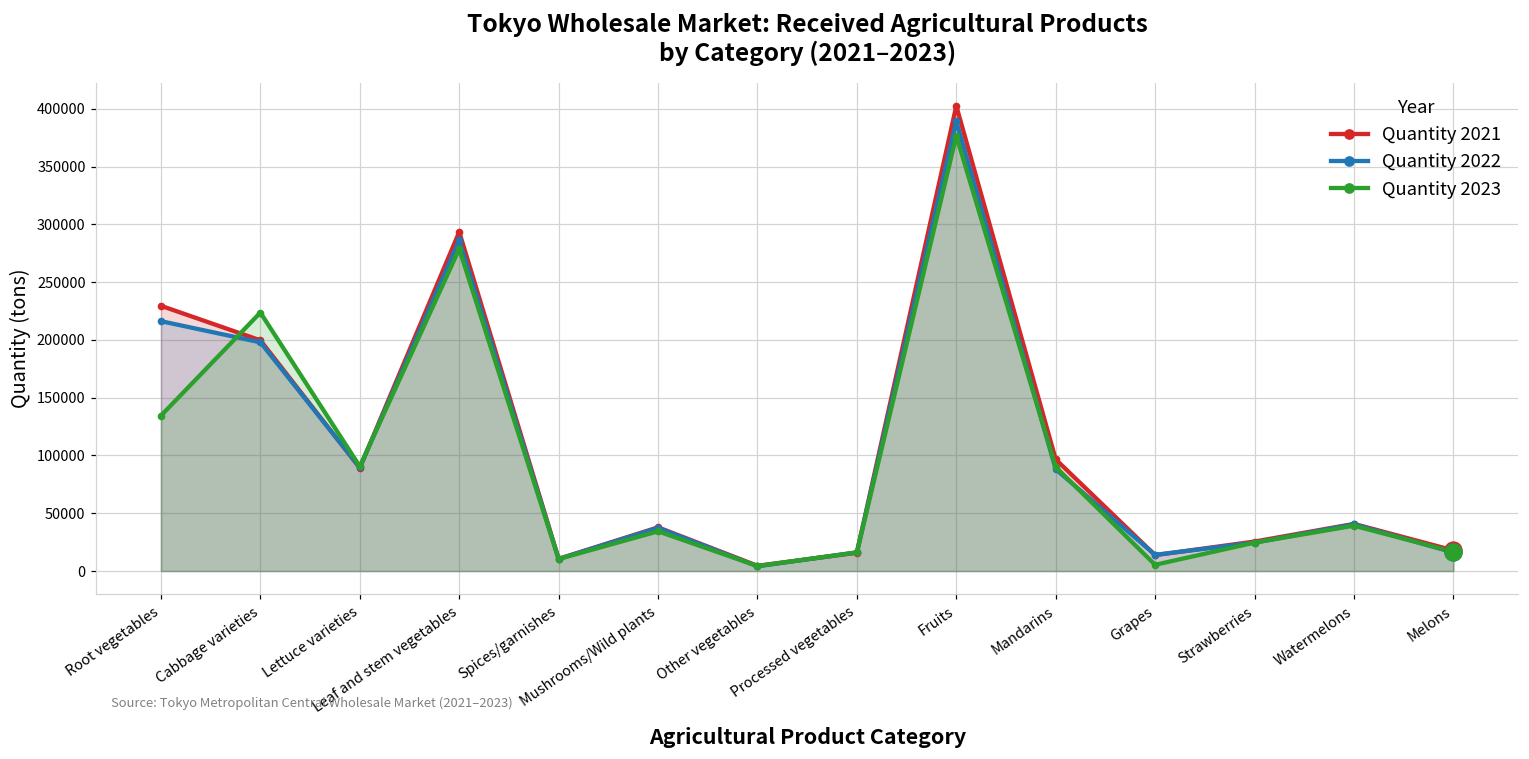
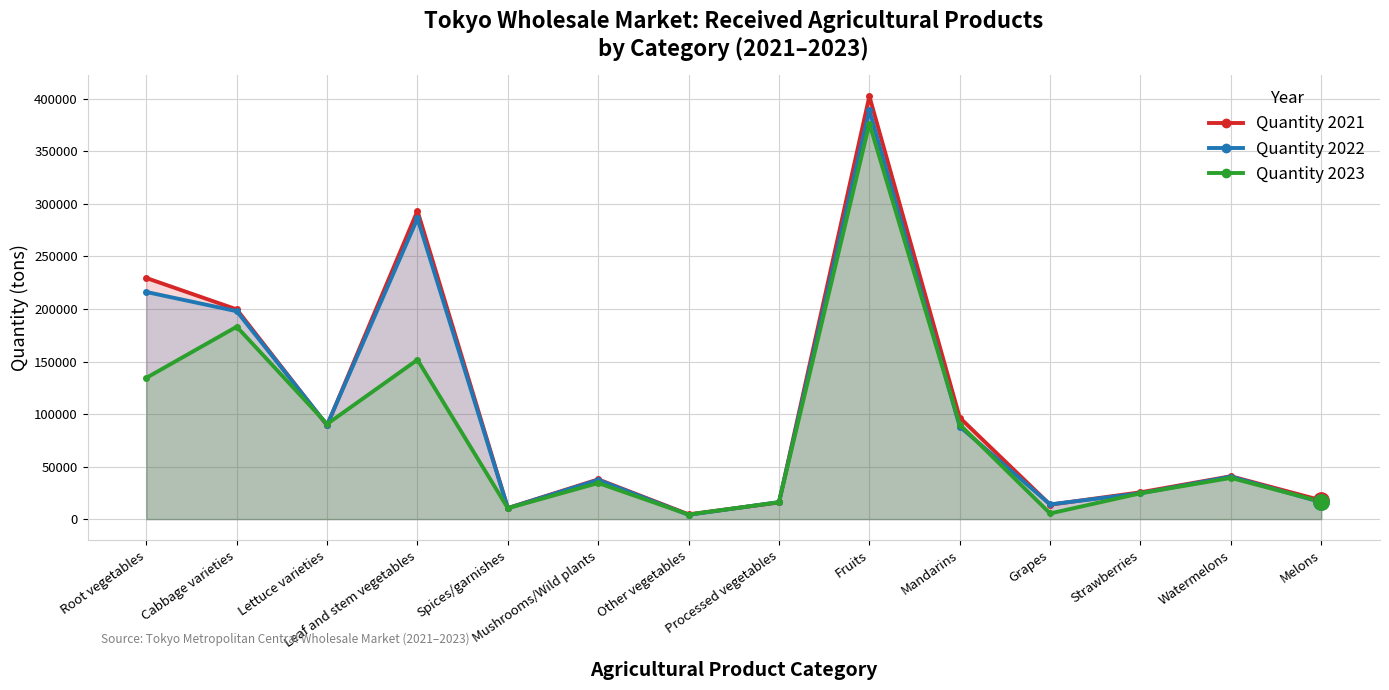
  {
    "Quantity 2023": {
      "Root vegetables": 134000,
-     "Cabbage varieties": 224000,
-     "Leaf and stem vegetables": 279000,
+     "Cabbage varieties": 183000,
+     "Leaf and stem vegetables": 152000,
      "Mushrooms/Wild plants": 34000,
      "Fruits": 377000,
      "Grapes": 5000
    }
  }
